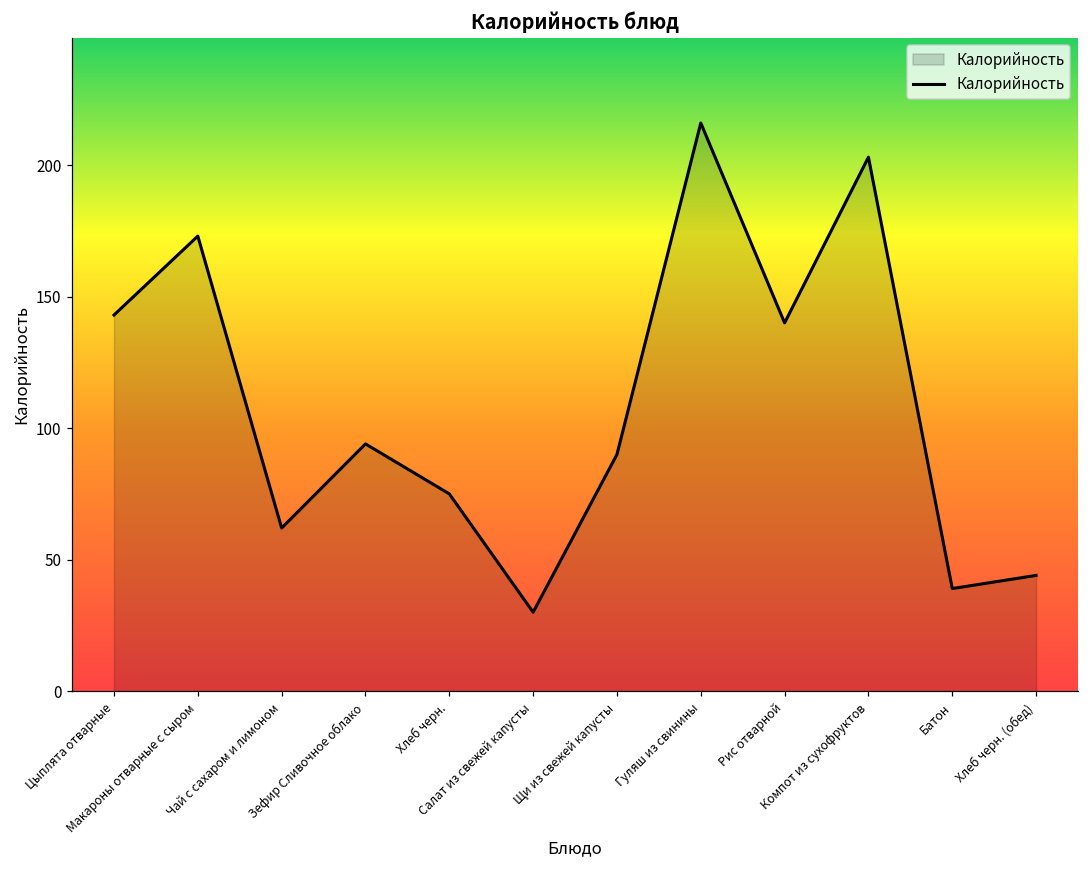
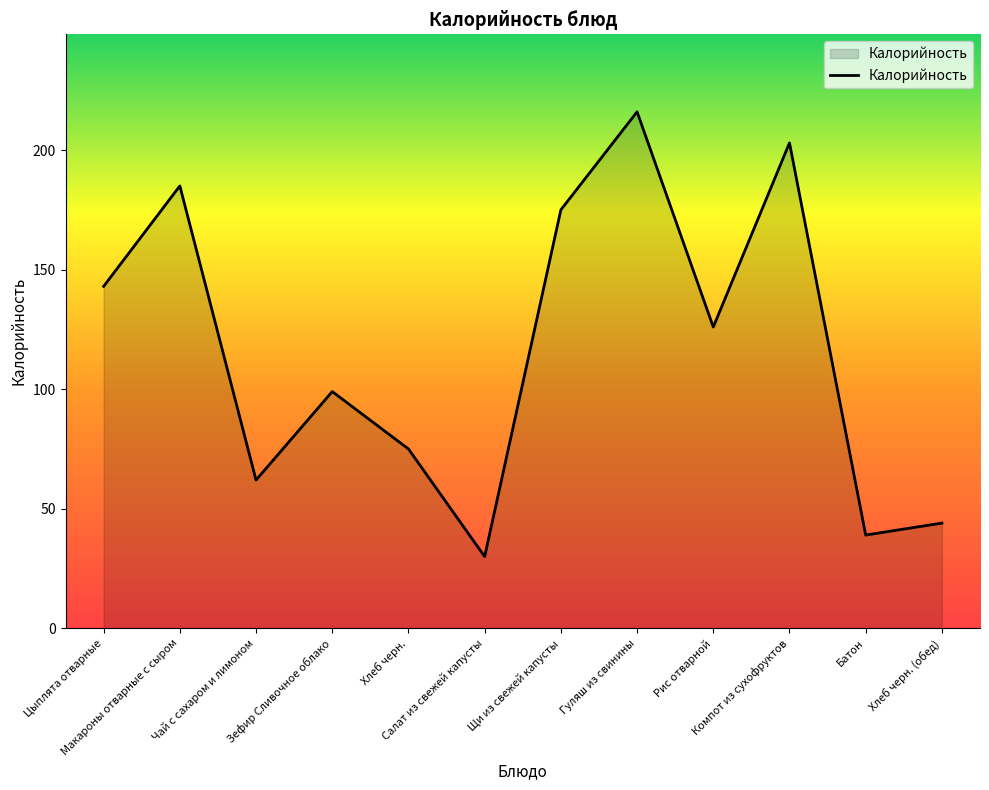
  {
    "Цыплята отварные": 143,
-   "Макароны отварные с сыром": 173,
+   "Макароны отварные с сыром": 185,
    "Чай с сахаром и лимоном": 62,
-   "Зефир Сливочное облако": 94,
+   "Зефир Сливочное облако": 99,
    "Хлеб черн.": 75,
    "Салат из свежей капусты": 30,
-   "Щи из свежей капусты": 90,
+   "Щи из свежей капусты": 175,
    "Гуляш из свинины": 216,
-   "Рис отварной": 140,
+   "Рис отварной": 126,
    "Компот из сухофруктов": 203,
    "Батон": 39,
    "Хлеб черн. (обед)": 44
  }
